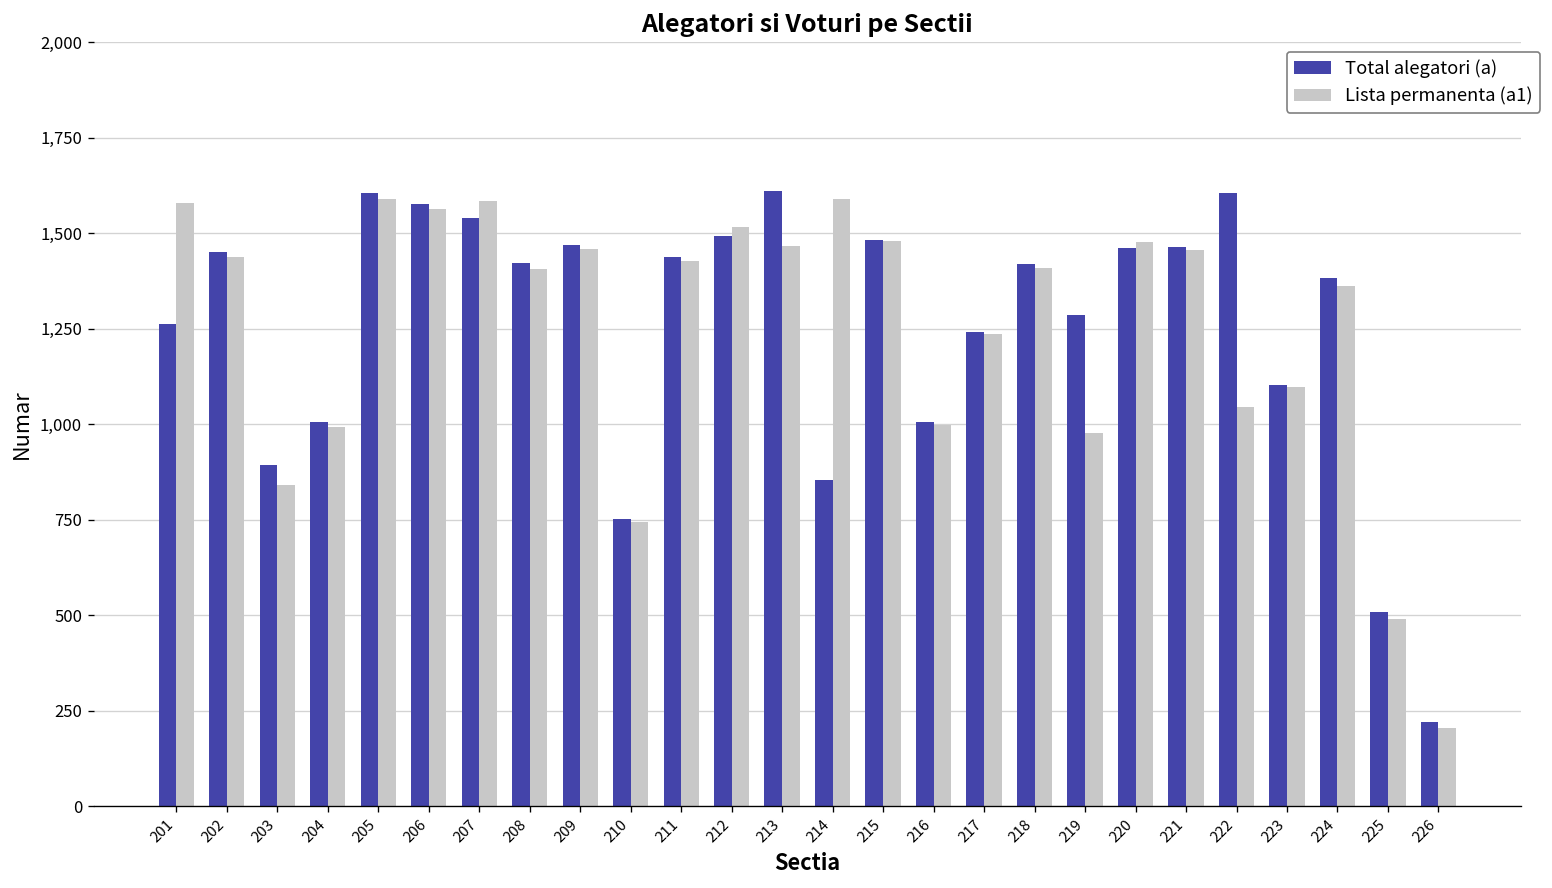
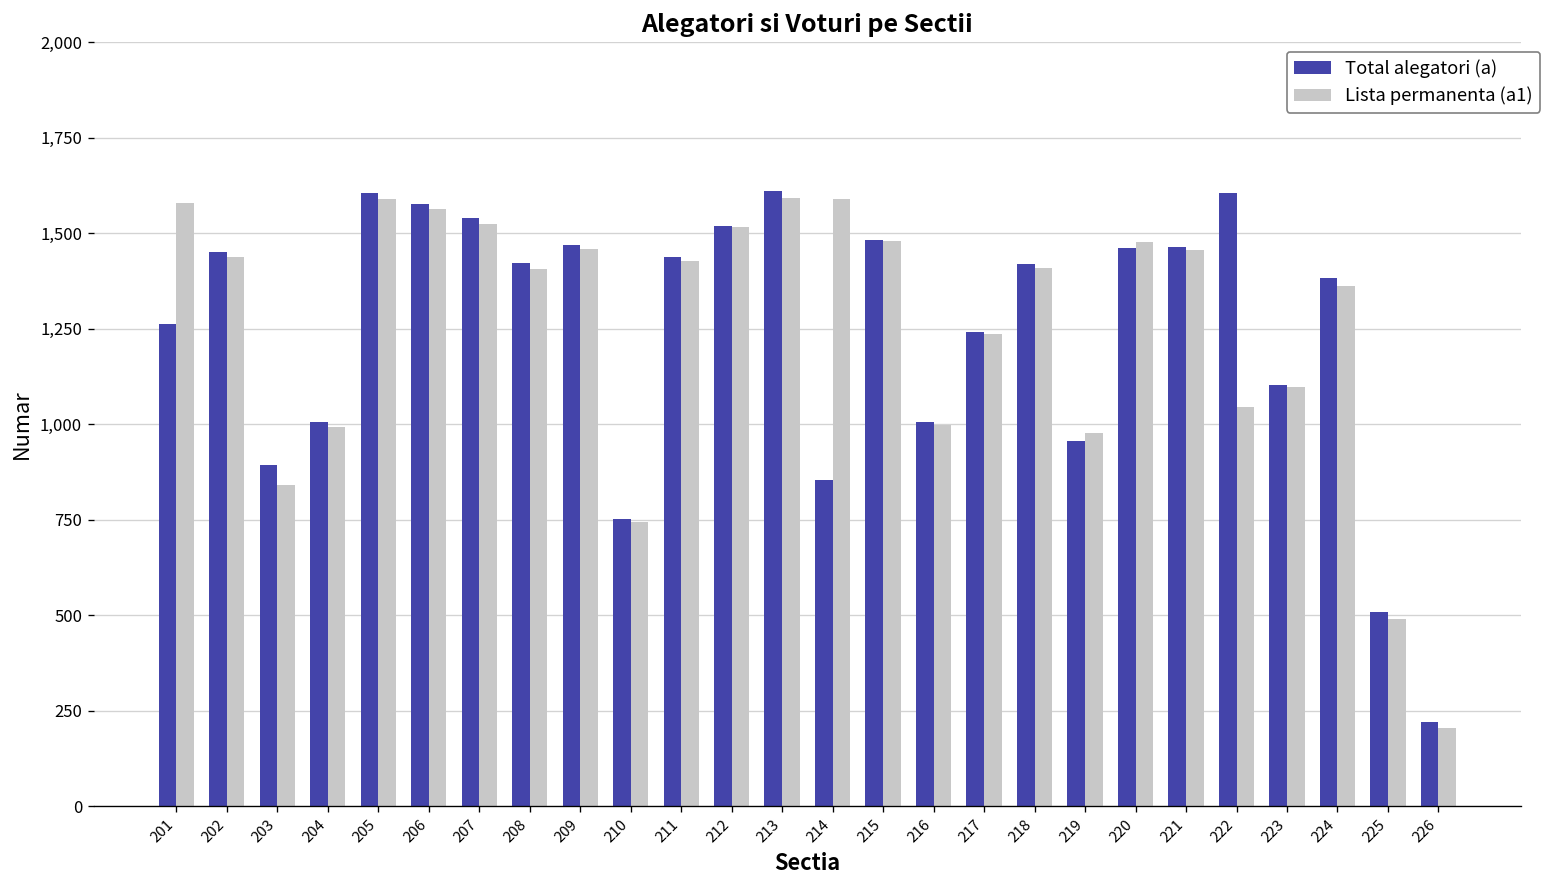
  {
    "Total alegatori (a)": {
      "201": "1,260",
      "202": "1,450",
      "203": "890",
      "204": "1,010",
      "205": "1,610",
      "206": "1,580",
      "207": "1,540",
      "208": "1,420",
      "209": "1,470",
      "210": "750",
      "211": "1,440",
-     "212": "1,490",
+     "212": "1,520",
      "213": "1,610",
      "214": "850",
      "215": "1,480",
      "216": "1,010",
      "217": "1,240",
      "218": "1,420",
-     "219": "1,290",
+     "219": "960",
      "220": "1,460",
      "221": "1,460",
      "222": "1,610",
      "223": "1,100",
      "224": "1,380",
      "225": "510",
      "226": "220"
    },
    "Lista permanenta (a1)": {
      "201": "1,580",
      "202": "1,440",
      "203": "840",
      "204": "990",
      "205": "1,590",
      "206": "1,560",
-     "207": "1,580",
+     "207": "1,530",
      "208": "1,410",
      "209": "1,460",
      "210": "740",
      "211": "1,430",
      "212": "1,520",
-     "213": "1,470",
+     "213": "1,590",
      "214": "1,590",
      "215": "1,480",
      "216": "1,000",
      "217": "1,240",
      "218": "1,410",
      "219": "980",
      "220": "1,480",
      "221": "1,460",
      "222": "1,040",
      "223": "1,100",
      "224": "1,360",
      "225": "490",
      "226": "200"
    }
  }
